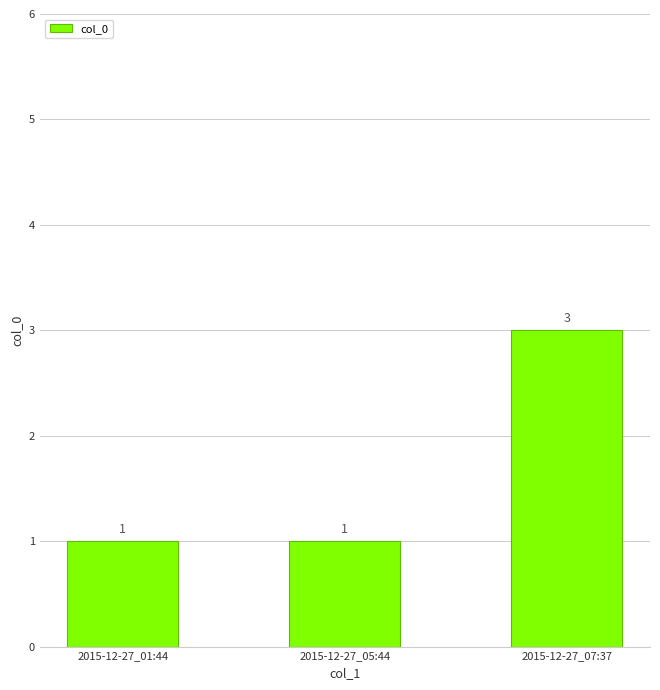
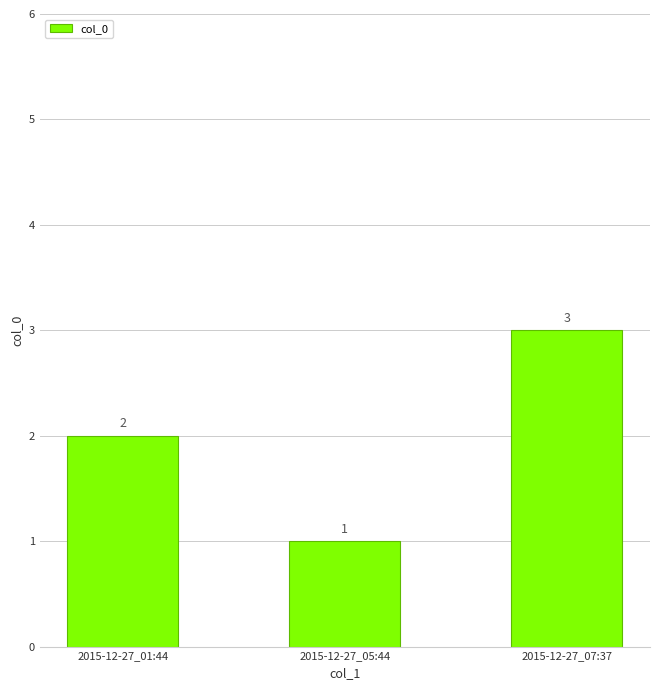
  {
-   "2015-12-27_01:44": 1,
+   "2015-12-27_01:44": 2,
    "2015-12-27_05:44": 1,
    "2015-12-27_07:37": 3
  }
